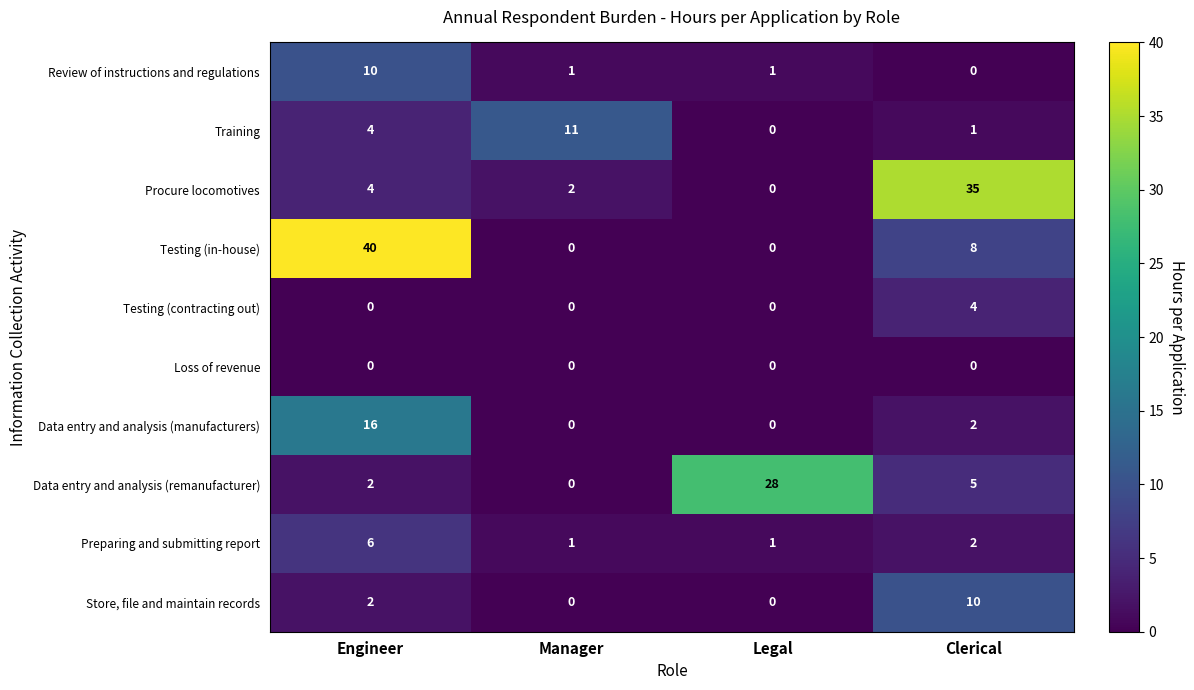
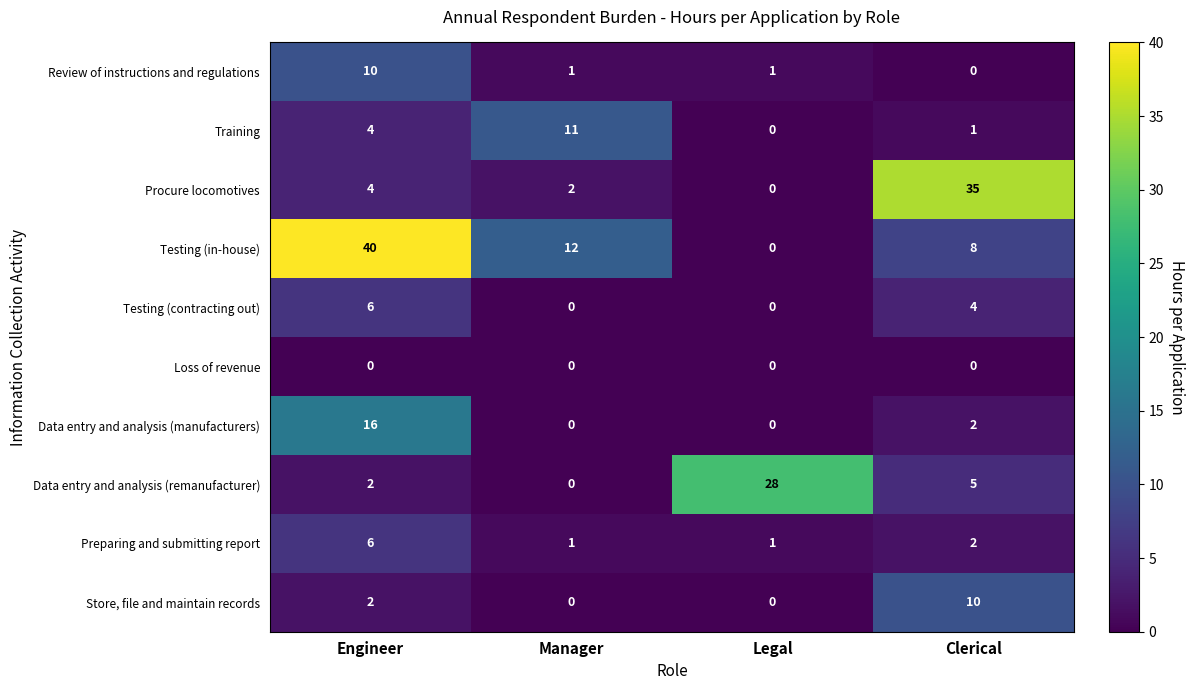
  {
    "Review of instructions and regulations": {
      "Engineer": 10,
      "Manager": 1,
      "Legal": 1,
      "Clerical": 0
    },
    "Training": {
      "Engineer": 4,
      "Manager": 11,
      "Legal": 0,
      "Clerical": 1
    },
    "Procure locomotives": {
      "Engineer": 4,
      "Manager": 2,
      "Legal": 0,
      "Clerical": 35
    },
    "Testing (in-house)": {
      "Engineer": 40,
-     "Manager": 0,
+     "Manager": 12,
      "Legal": 0,
      "Clerical": 8
    },
    "Testing (contracting out)": {
-     "Engineer": 0,
+     "Engineer": 6,
      "Manager": 0,
      "Legal": 0,
      "Clerical": 4
    },
    "Loss of revenue": {
      "Engineer": 0,
      "Manager": 0,
      "Legal": 0,
      "Clerical": 0
    },
    "Data entry and analysis (manufacturers)": {
      "Engineer": 16,
      "Manager": 0,
      "Legal": 0,
      "Clerical": 2
    },
    "Data entry and analysis (remanufacturer)": {
      "Engineer": 2,
      "Manager": 0,
      "Legal": 28,
      "Clerical": 5
    },
    "Preparing and submitting report": {
      "Engineer": 6,
      "Manager": 1,
      "Legal": 1,
      "Clerical": 2
    },
    "Store, file and maintain records": {
      "Engineer": 2,
      "Manager": 0,
      "Legal": 0,
      "Clerical": 10
    }
  }
